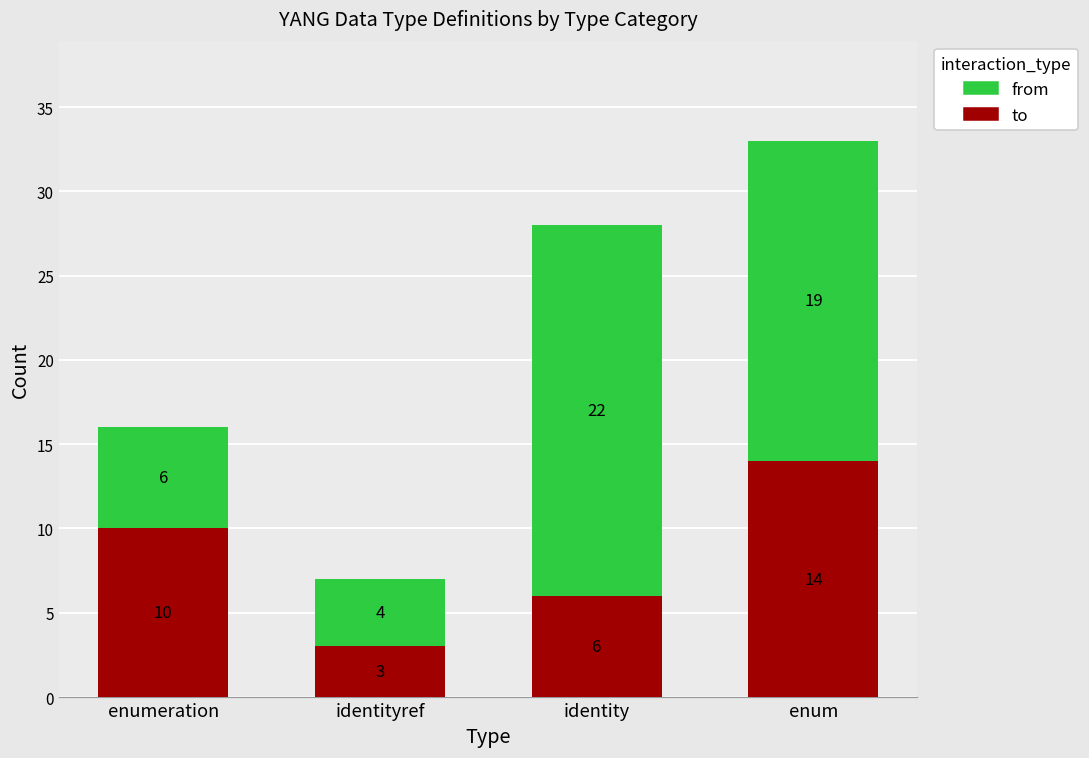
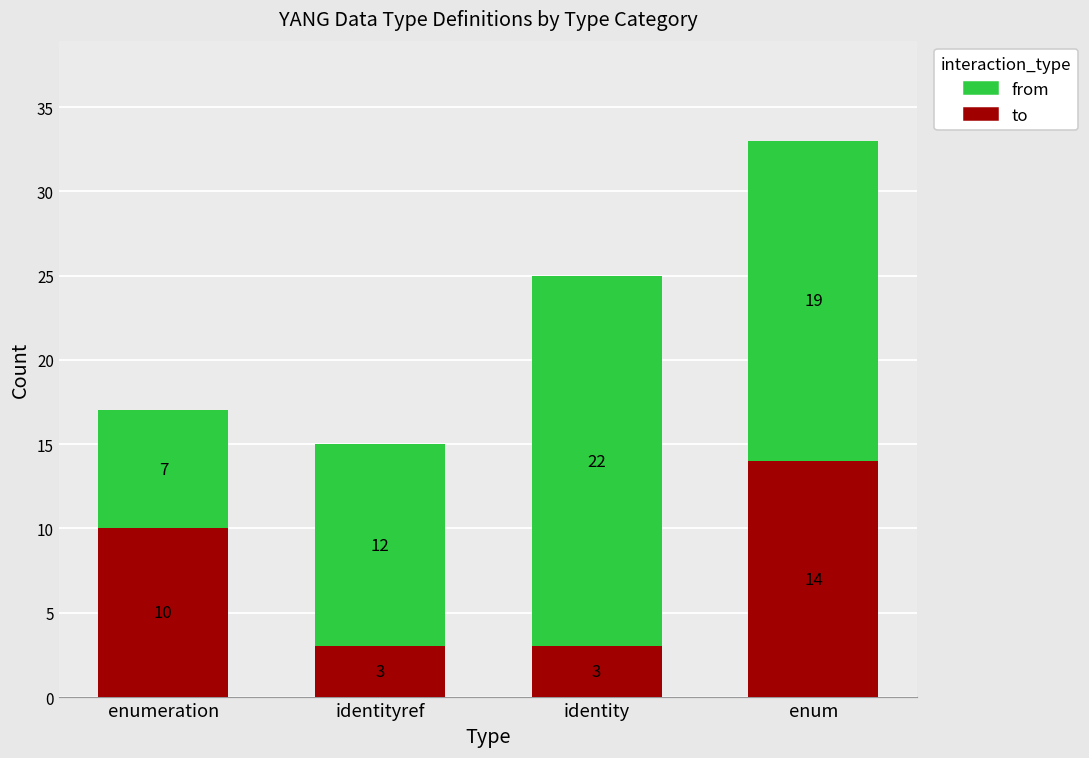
  {
    "to": {
      "enumeration": 10,
      "identityref": 3,
-     "identity": 6,
+     "identity": 3,
      "enum": 14
    },
    "from": {
-     "enumeration": 6,
-     "identityref": 4,
+     "enumeration": 7,
+     "identityref": 12,
      "identity": 22,
      "enum": 19
    }
  }
